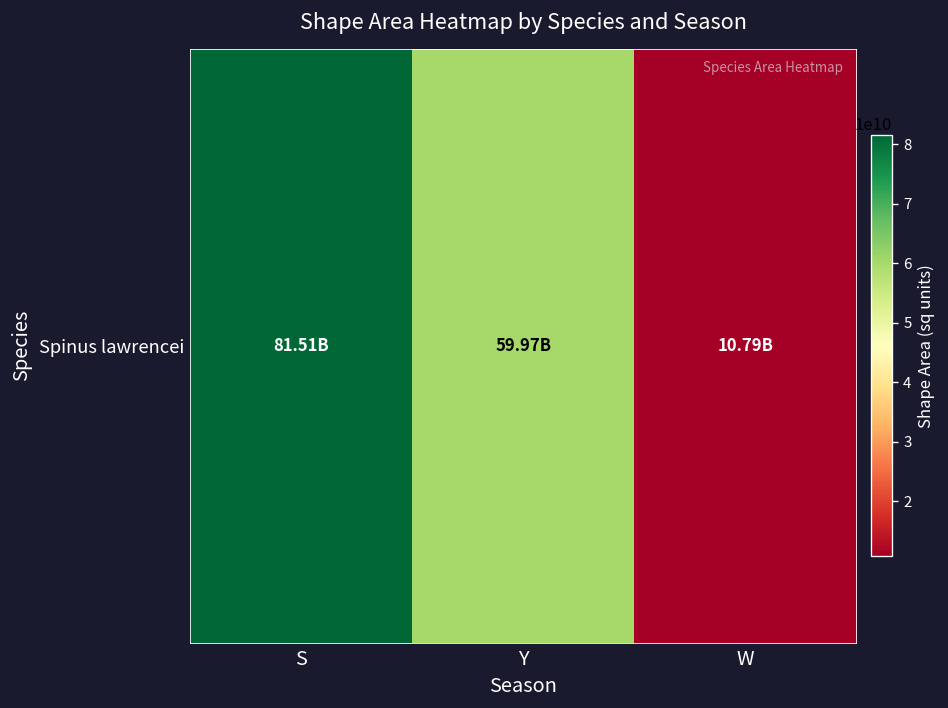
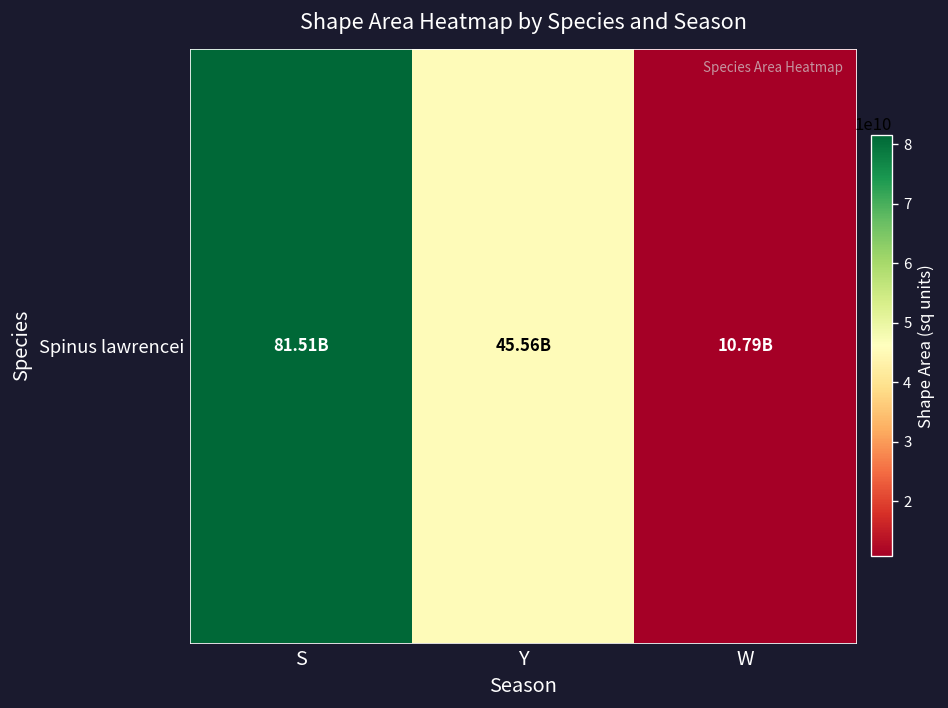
  {
    "Spinus lawrencei": {
      "S": "81.51B",
-     "Y": "59.97B"
+     "Y": "45.56B"
    }
  }
